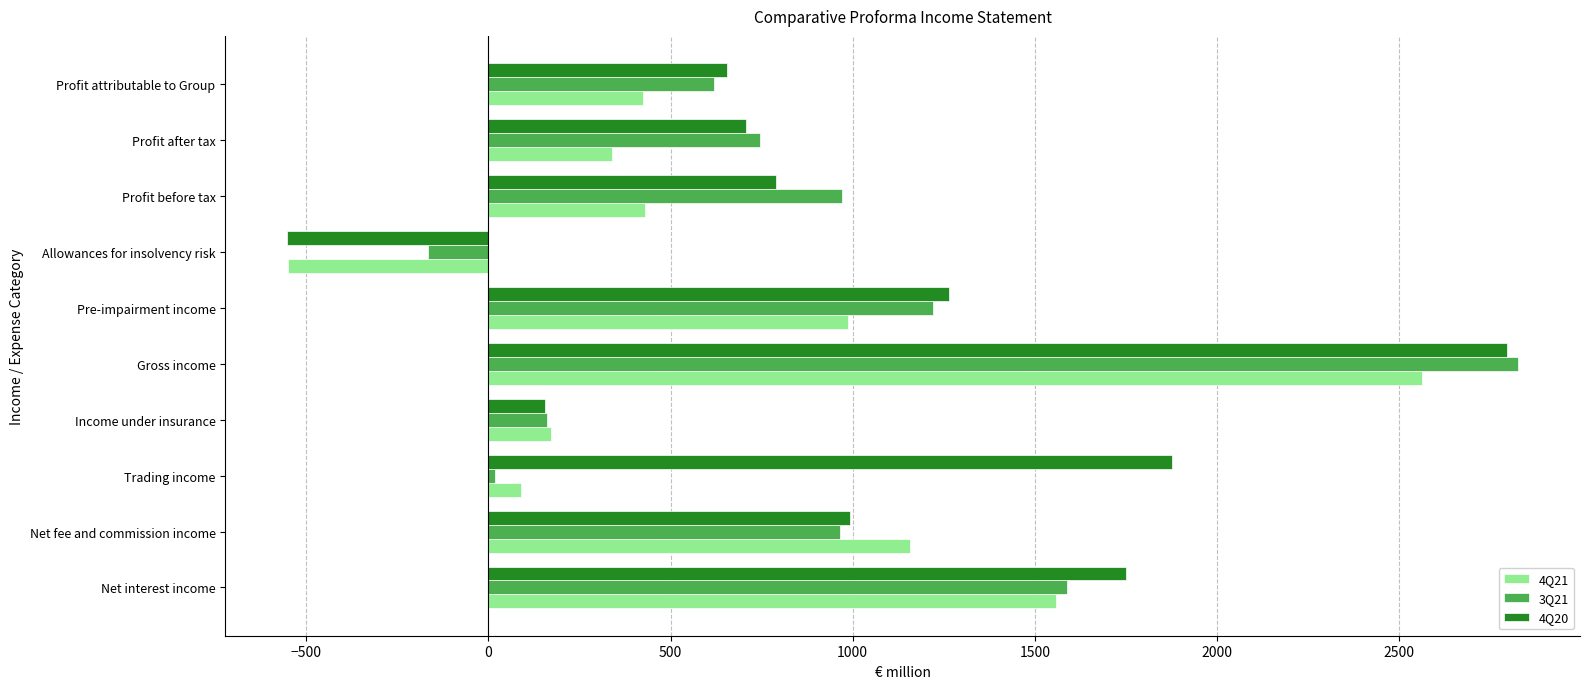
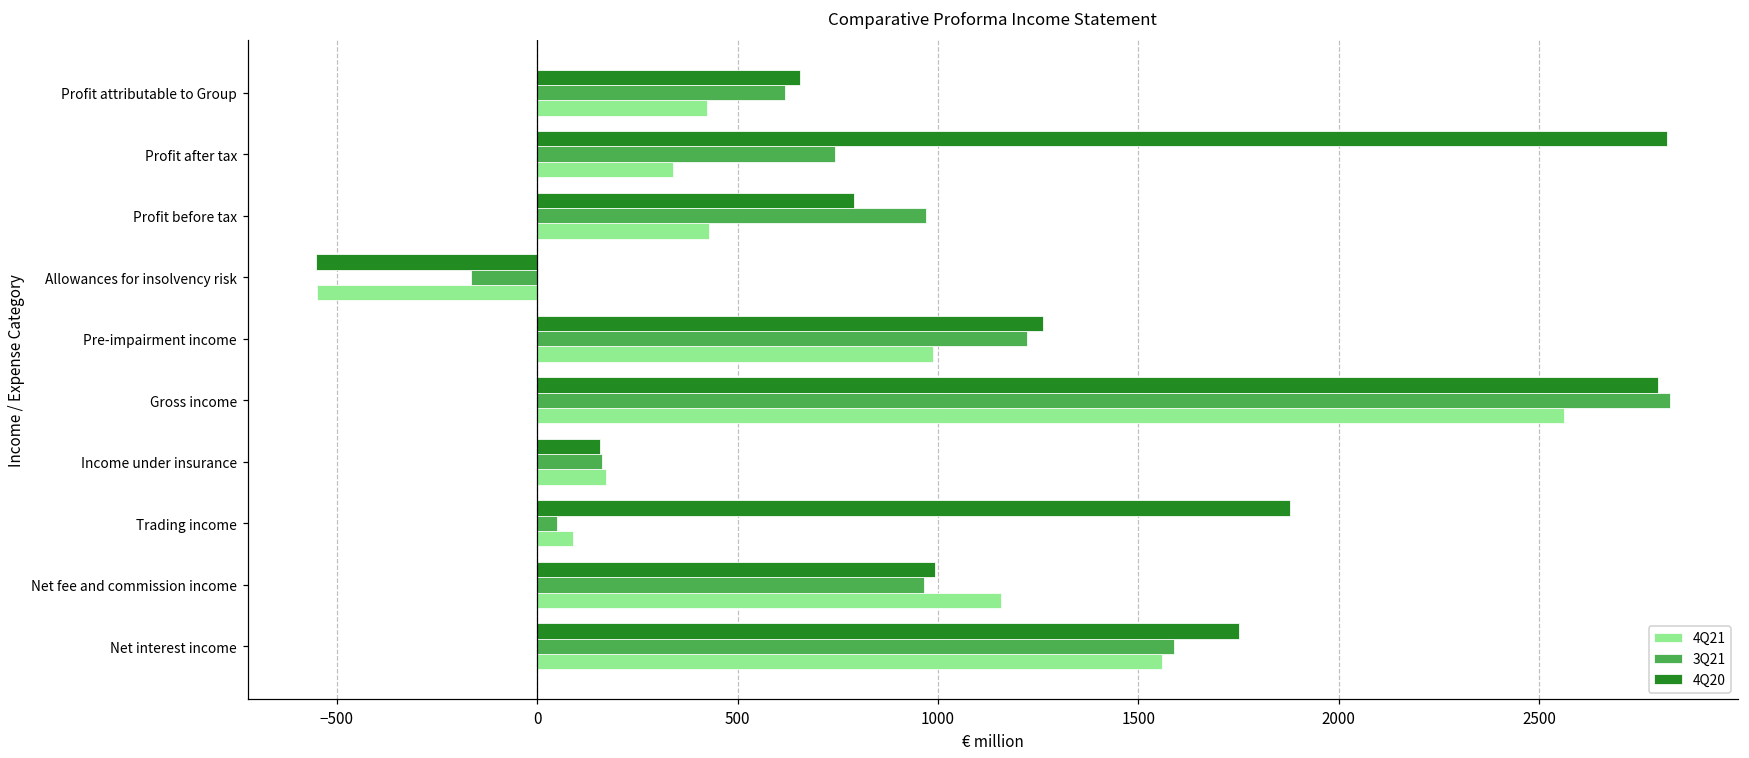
  {
    "4Q21": {
      "Profit attributable to Group": 420,
      "Profit after tax": 340,
      "Profit before tax": 430,
      "Allowances for insolvency risk": -550,
      "Pre-impairment income": 990,
      "Gross income": 2560,
      "Income under insurance": 170,
      "Trading income": 90,
      "Net fee and commission income": 1160,
      "Net interest income": 1560
    },
    "3Q21": {
      "Profit attributable to Group": 620,
      "Profit after tax": 740,
      "Profit before tax": 970,
      "Allowances for insolvency risk": -160,
      "Pre-impairment income": 1220,
      "Gross income": 2830,
      "Income under insurance": 160,
-     "Trading income": 20,
+     "Trading income": 50,
      "Net fee and commission income": 960,
      "Net interest income": 1590
    },
    "4Q20": {
      "Profit attributable to Group": 660,
-     "Profit after tax": 710,
+     "Profit after tax": 2820,
      "Profit before tax": 790,
      "Allowances for insolvency risk": -550,
      "Pre-impairment income": 1260,
      "Gross income": 2800,
      "Income under insurance": 160,
      "Trading income": 1880,
      "Net fee and commission income": 990,
      "Net interest income": 1750
    }
  }
